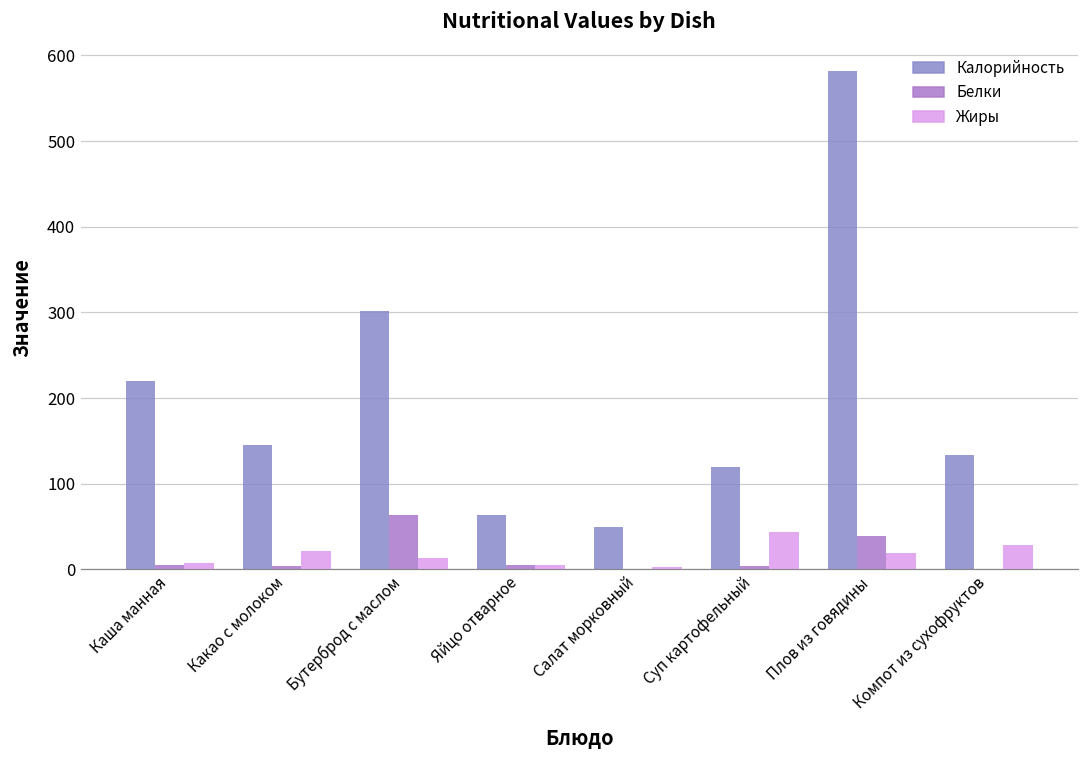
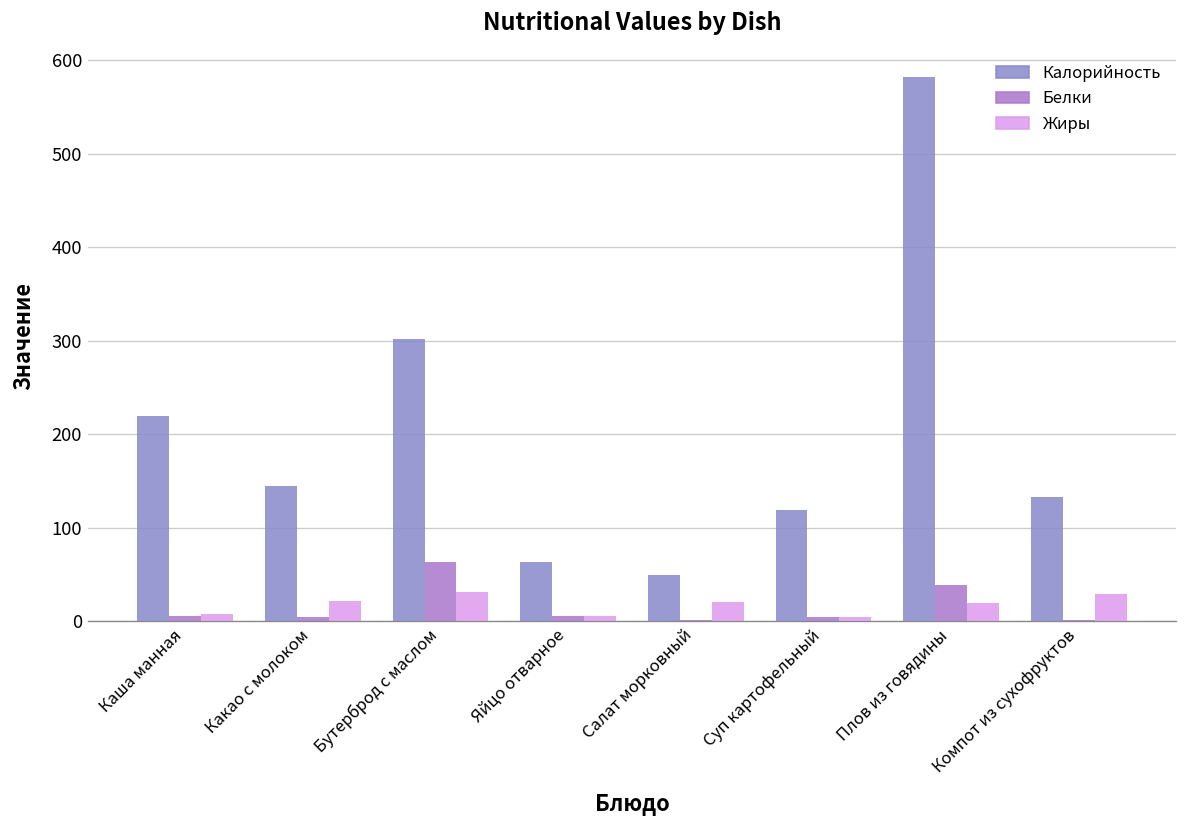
  {
    "Жиры": {
      "Каша манная": 10,
      "Какао с молоком": 20,
-     "Бутерброд с маслом": 10,
+     "Бутерброд с маслом": 30,
      "Яйцо отварное": 10,
-     "Салат морковный": 0,
-     "Суп картофельный": 40,
+     "Салат морковный": 20,
+     "Суп картофельный": 0,
      "Плов из говядины": 20,
      "Компот из сухофруктов": 30
    }
  }
